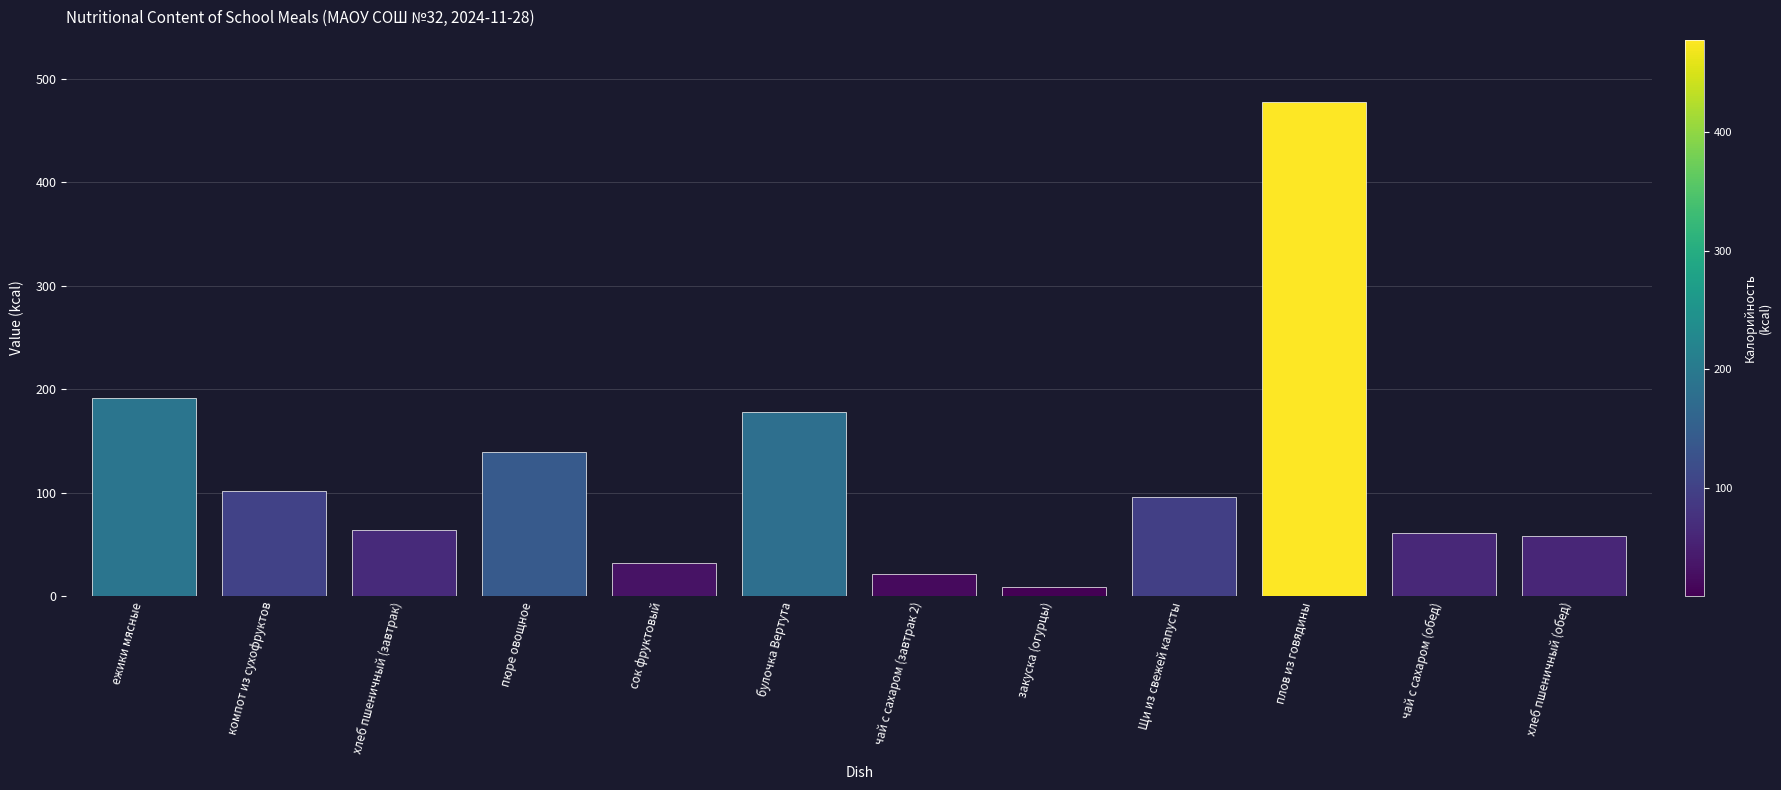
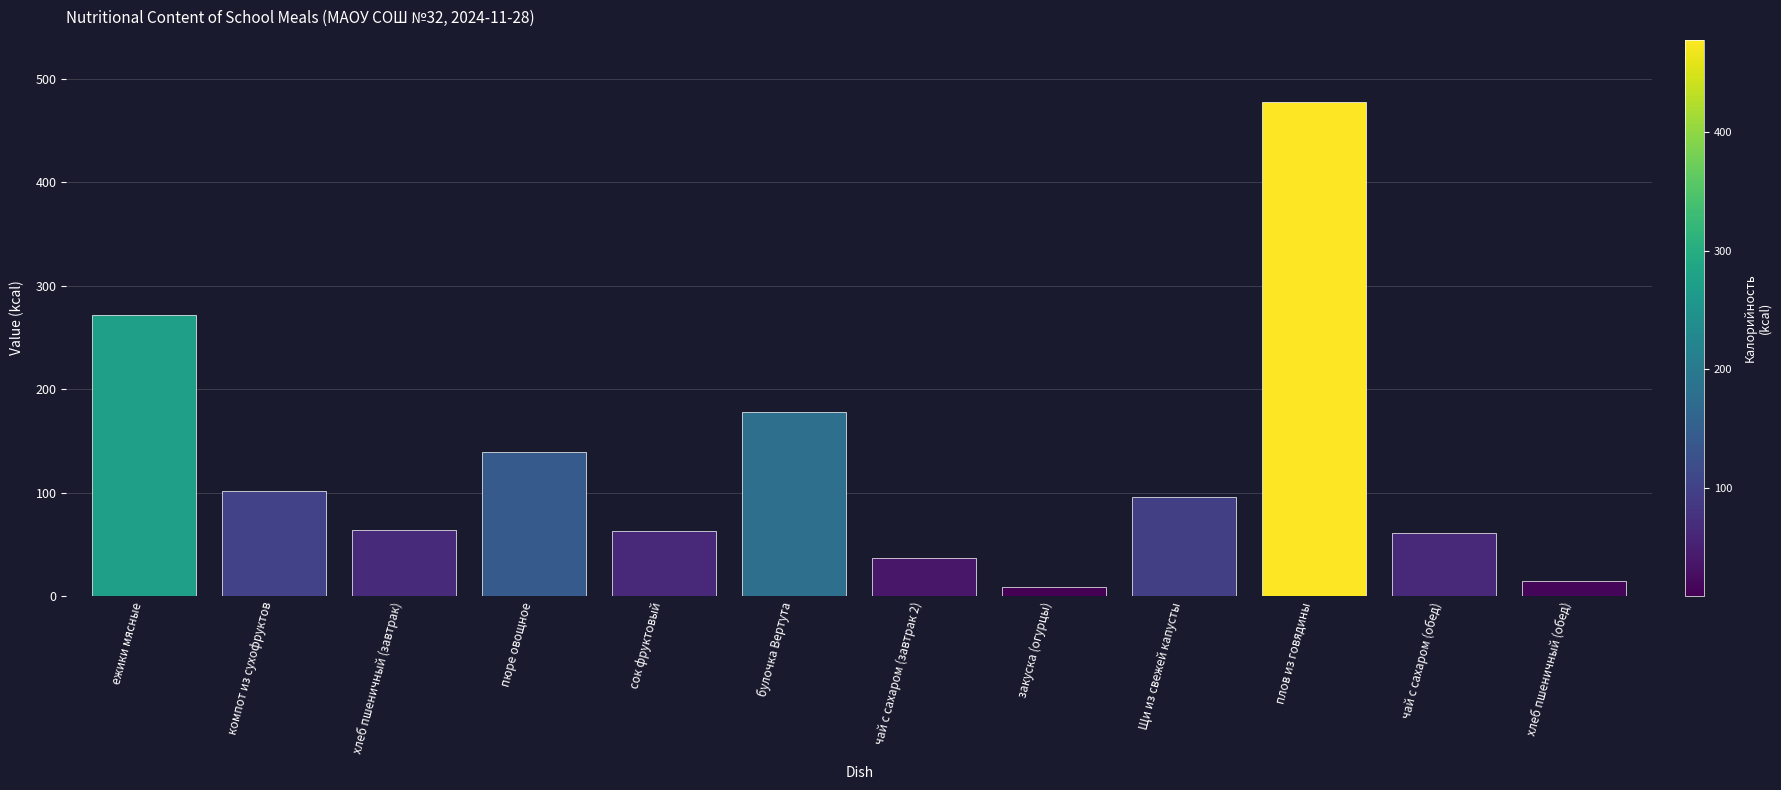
  {
-   "ежики мясные": 191,
+   "ежики мясные": 272,
    "компот из сухофруктов": 101,
    "хлеб пшеничный (завтрак)": 64,
    "пюре овощное": 139,
-   "сок фруктовый": 32,
+   "сок фруктовый": 63,
    "булочка Вертута": 178,
-   "чай с сахаром (завтрак 2)": 21,
+   "чай с сахаром (завтрак 2)": 36,
    "закуска (огурцы)": 8,
    "Щи из свежей капусты": 96,
    "плов из говядины": 478,
    "чай с сахаром (обед)": 61,
-   "хлеб пшеничный (обед)": 58
+   "хлеб пшеничный (обед)": 14
  }
